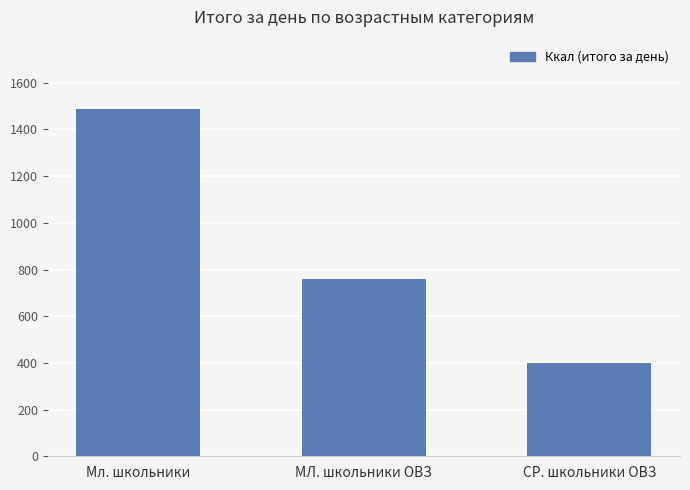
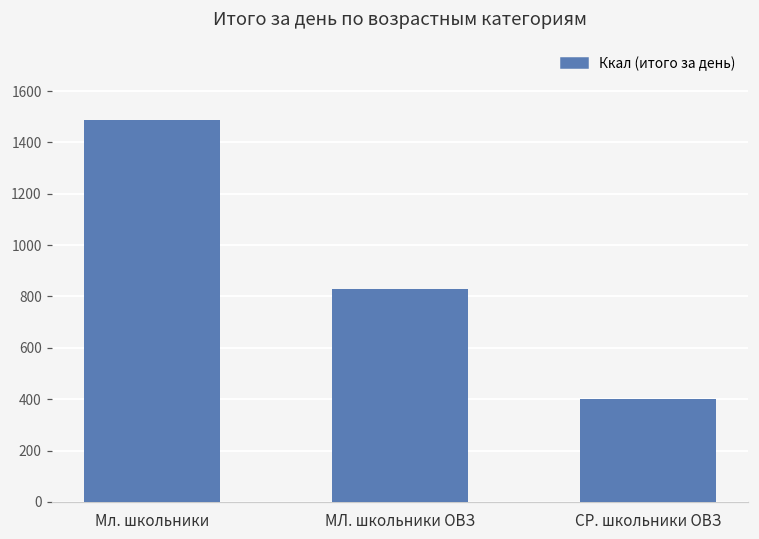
  {
    "Мл. школьники": 1490,
-   "МЛ. школьники ОВЗ": 760,
+   "МЛ. школьники ОВЗ": 830,
    "СР. школьники ОВЗ": 400
  }
